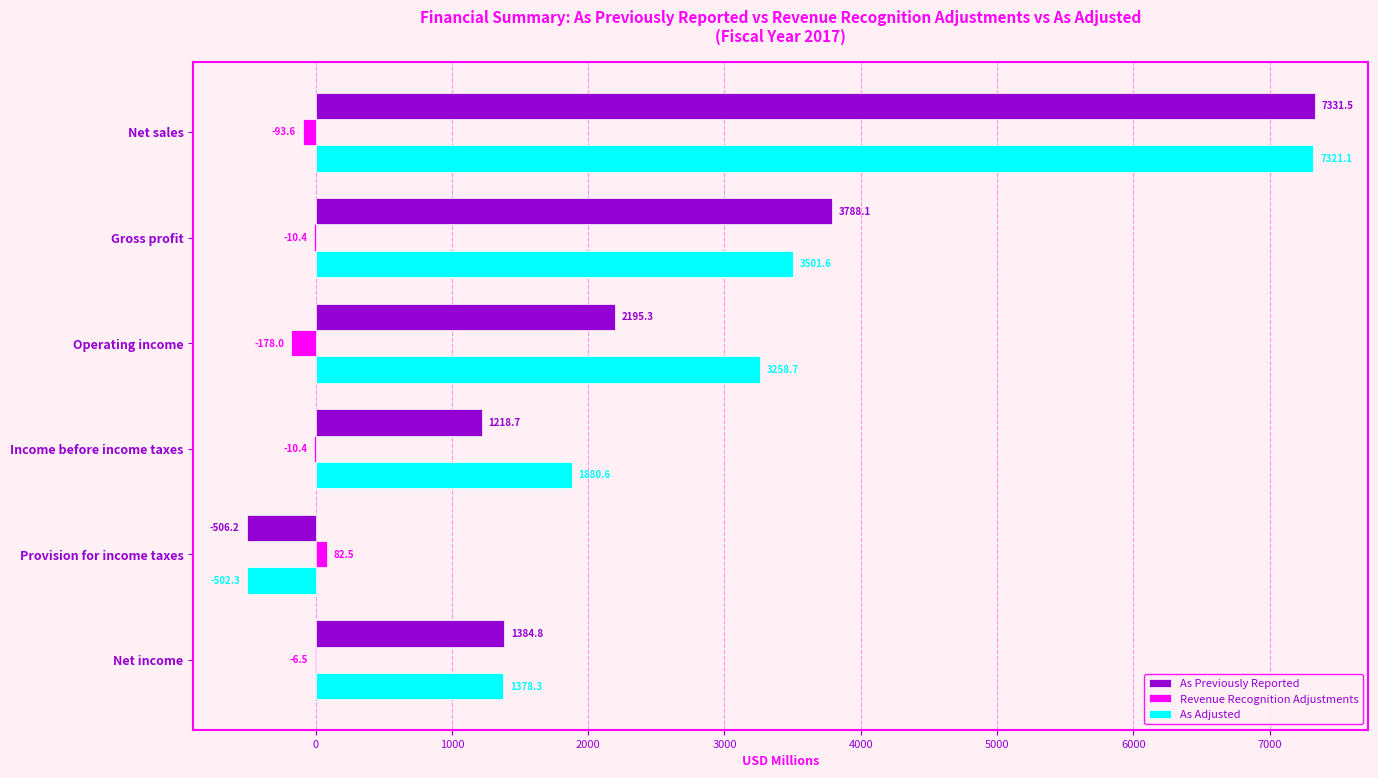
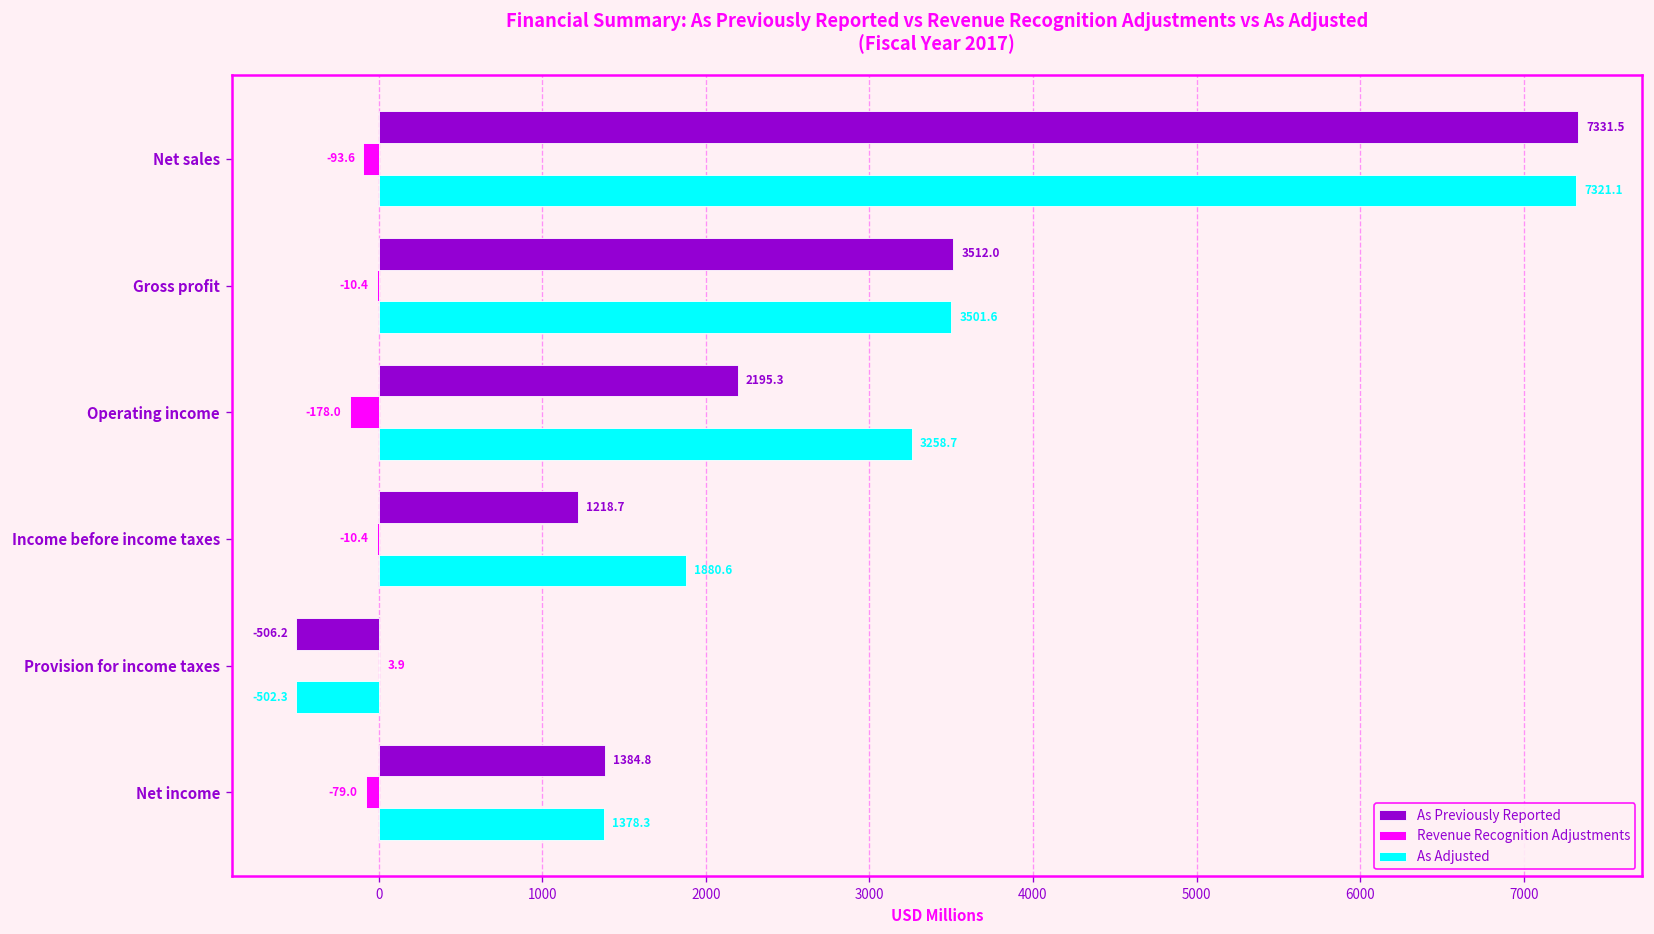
  {
    "As Previously Reported": {
      "Net sales": 7331.5,
-     "Gross profit": 3788.1,
+     "Gross profit": 3512.0,
      "Operating income": 2195.3,
      "Income before income taxes": 1218.7,
      "Provision for income taxes": -506.2,
      "Net income": 1384.8
    },
    "Revenue Recognition Adjustments": {
      "Net sales": -93.6,
      "Gross profit": -10.4,
      "Operating income": -178.0,
      "Income before income taxes": -10.4,
-     "Provision for income taxes": 82.5,
-     "Net income": -6.5
+     "Provision for income taxes": 3.9,
+     "Net income": -79.0
    },
    "As Adjusted": {
      "Net sales": 7321.1,
      "Gross profit": 3501.6,
      "Operating income": 3258.7,
      "Income before income taxes": 1880.6,
      "Provision for income taxes": -502.3,
      "Net income": 1378.3
    }
  }
